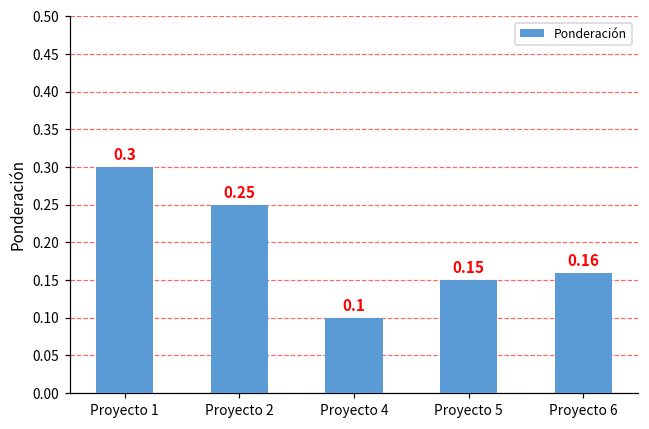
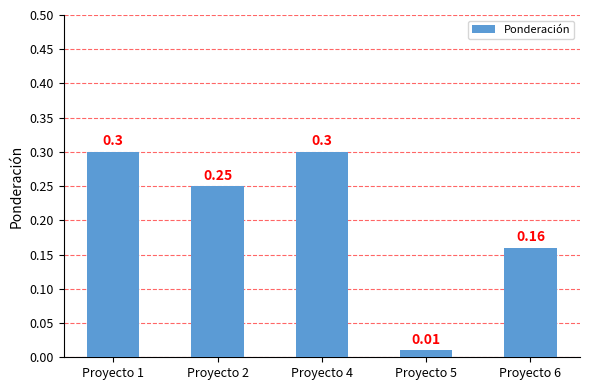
  {
    "Proyecto 1": 0.3,
    "Proyecto 2": 0.25,
-   "Proyecto 4": 0.1,
-   "Proyecto 5": 0.15,
+   "Proyecto 4": 0.3,
+   "Proyecto 5": 0.01,
    "Proyecto 6": 0.16
  }
